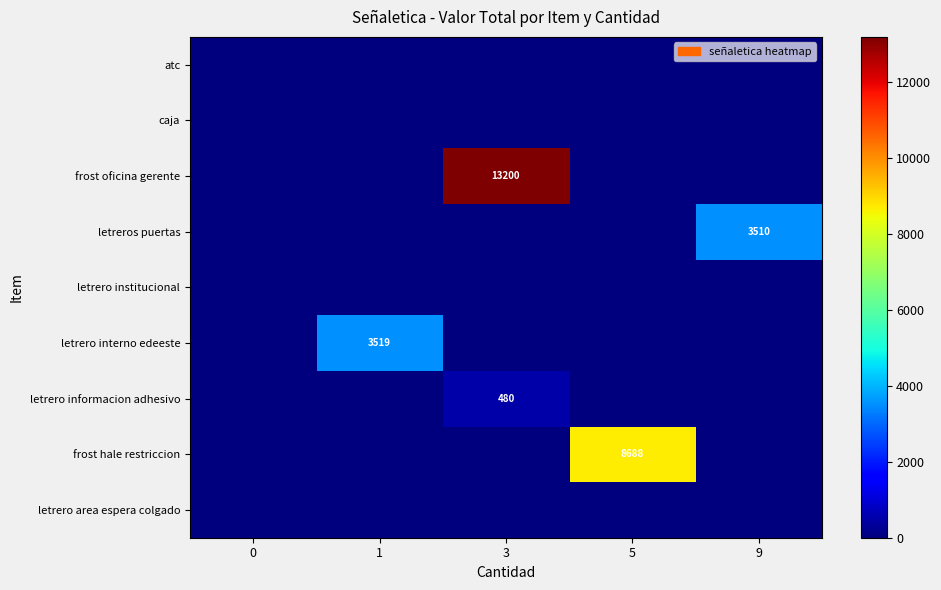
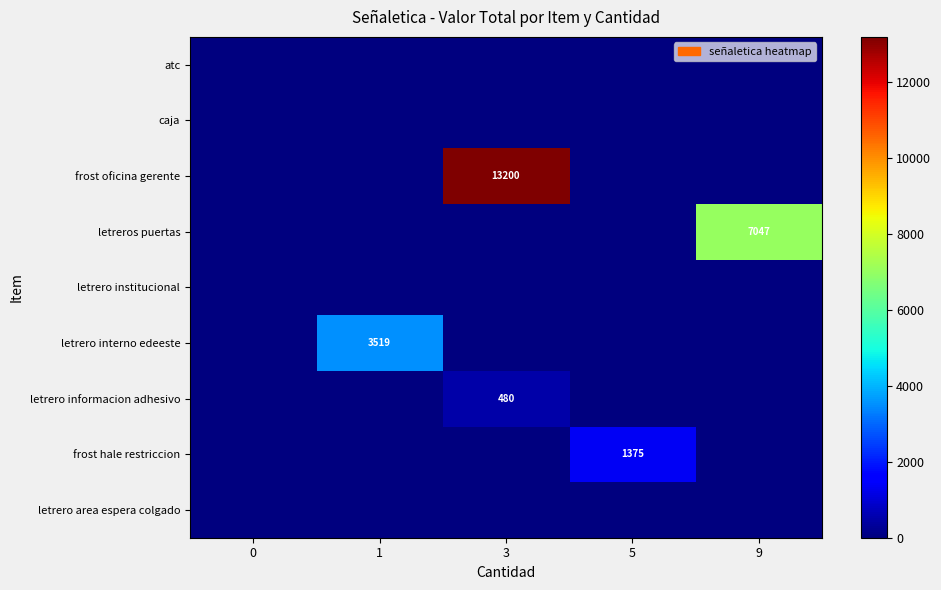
  {
    "frost oficina gerente": {
      "3": 13200
    },
    "letreros puertas": {
-     "9": 3510
+     "9": 7047
    },
    "letrero interno edeeste": {
      "1": 3519
    },
    "letrero informacion adhesivo": {
      "3": 480
    },
    "frost hale restriccion": {
-     "5": 8688
+     "5": 1375
    }
  }
